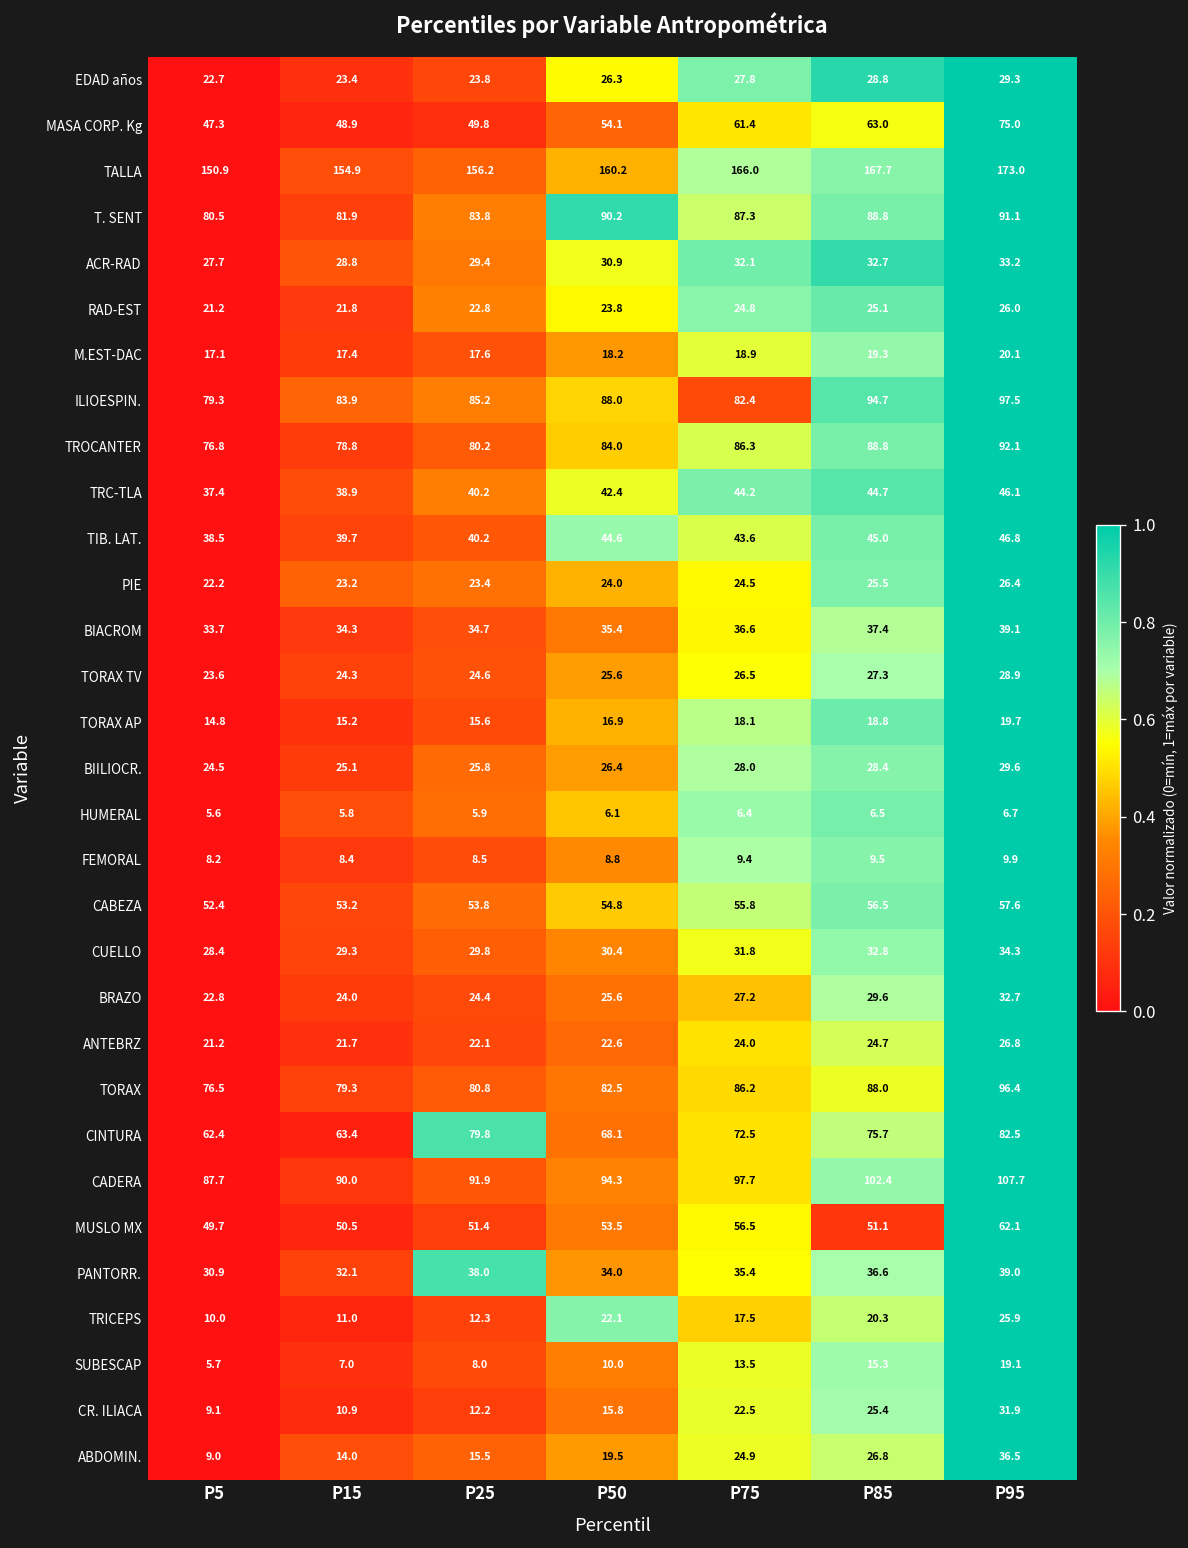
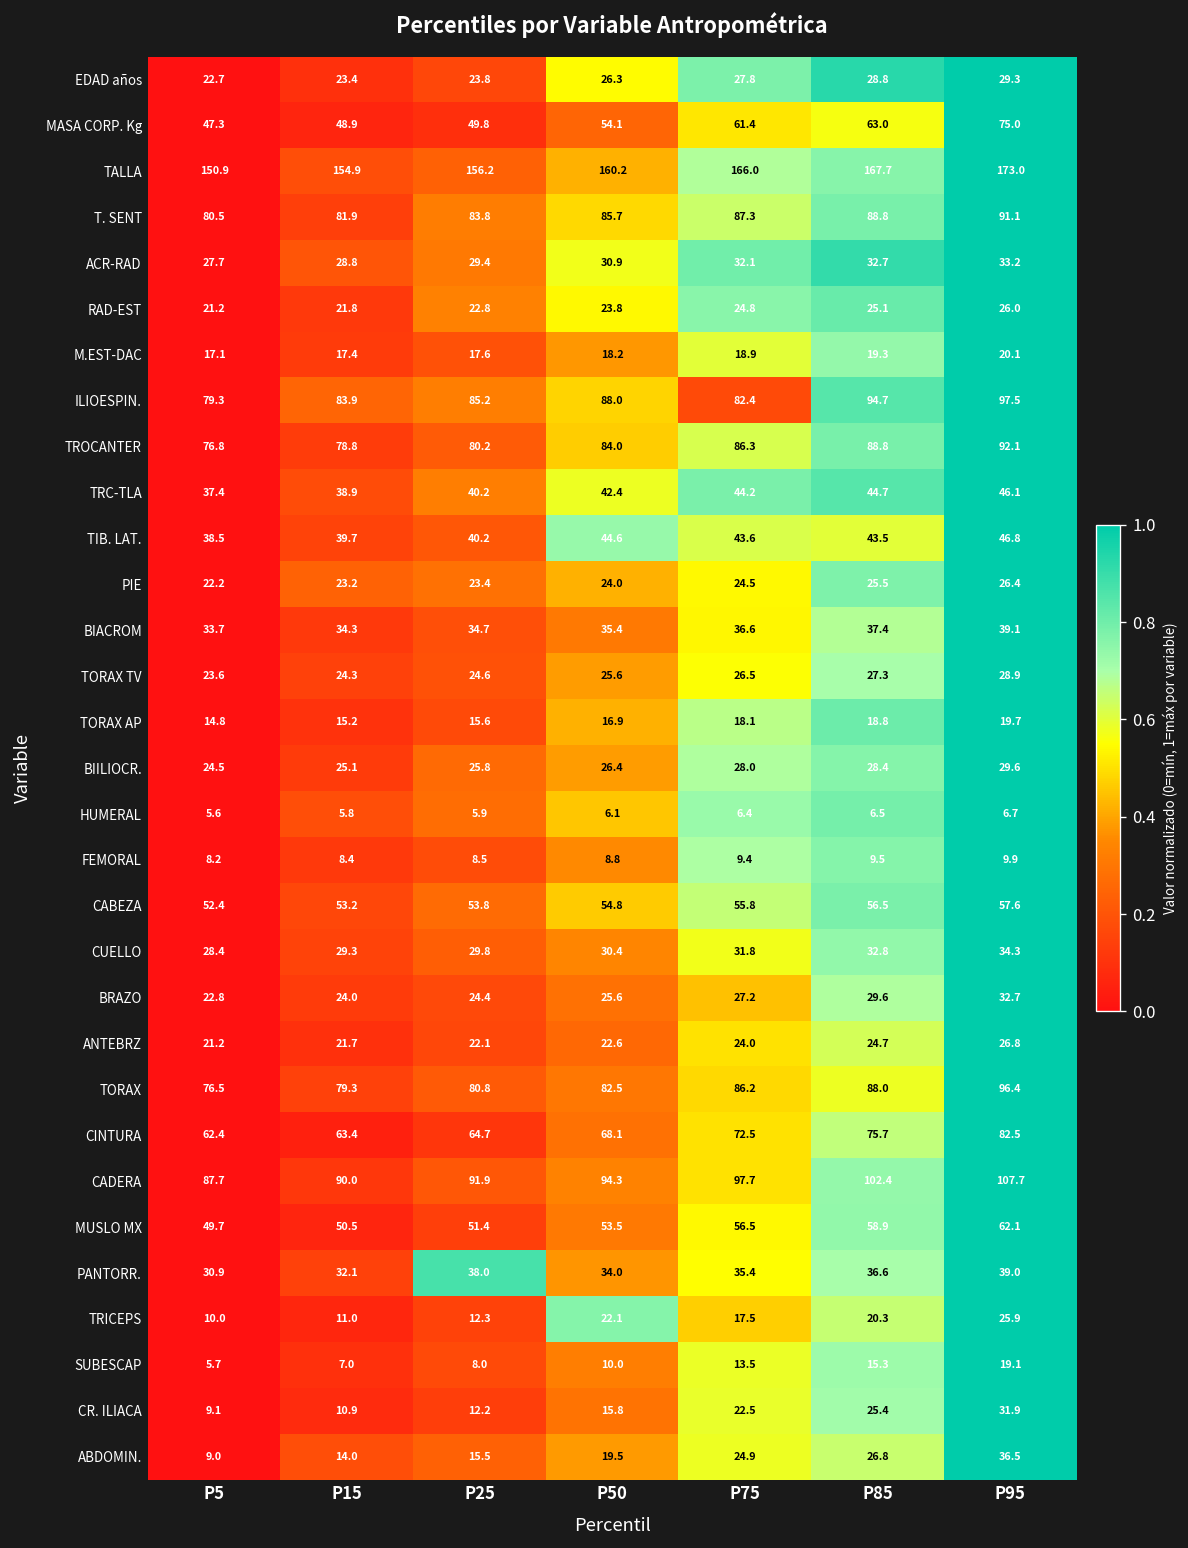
  {
    "T. SENT": {
      "P5": 80.5,
      "P15": 81.9,
      "P25": 83.8,
-     "P50": 90.2,
+     "P50": 85.7,
      "P75": 87.3,
      "P85": 88.8,
      "P95": 91.1
    },
    "TIB. LAT.": {
      "P5": 38.5,
      "P15": 39.7,
      "P25": 40.2,
      "P50": 44.6,
      "P75": 43.6,
-     "P85": 45.0,
+     "P85": 43.5,
      "P95": 46.8
    },
    "CINTURA": {
      "P5": 62.4,
      "P15": 63.4,
-     "P25": 79.8,
+     "P25": 64.7,
      "P50": 68.1,
      "P75": 72.5,
      "P85": 75.7,
      "P95": 82.5
    },
    "MUSLO MX": {
      "P5": 49.7,
      "P15": 50.5,
      "P25": 51.4,
      "P50": 53.5,
      "P75": 56.5,
-     "P85": 51.1,
+     "P85": 58.9,
      "P95": 62.1
    }
  }
